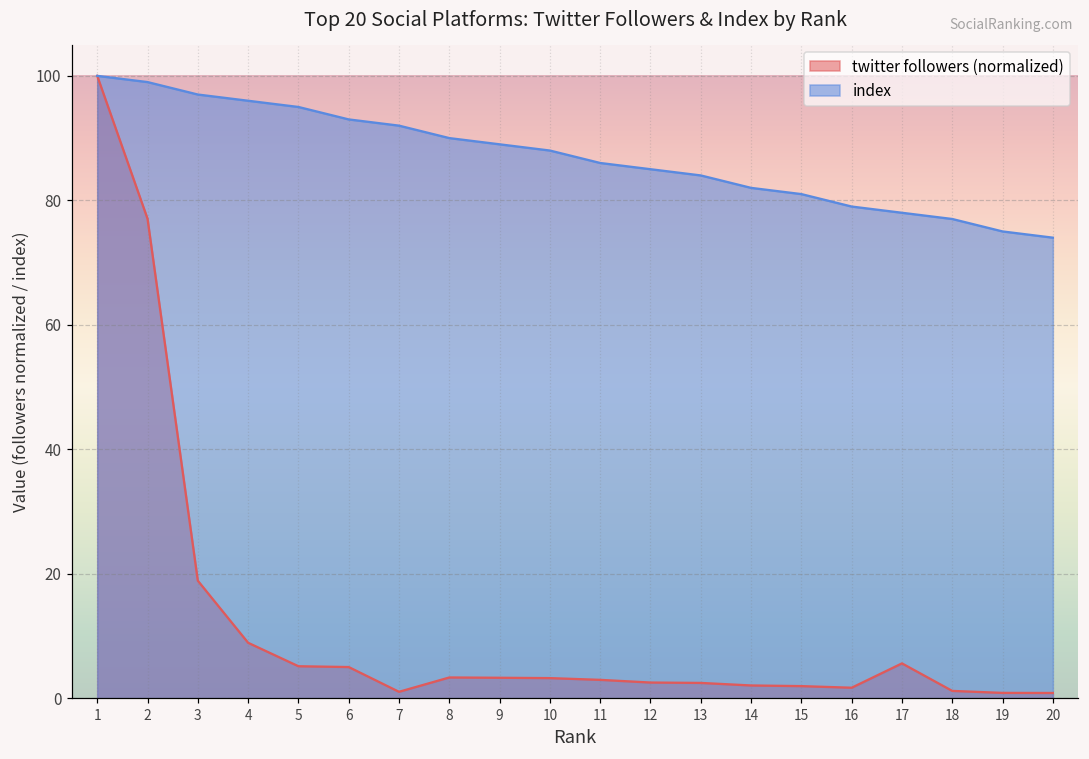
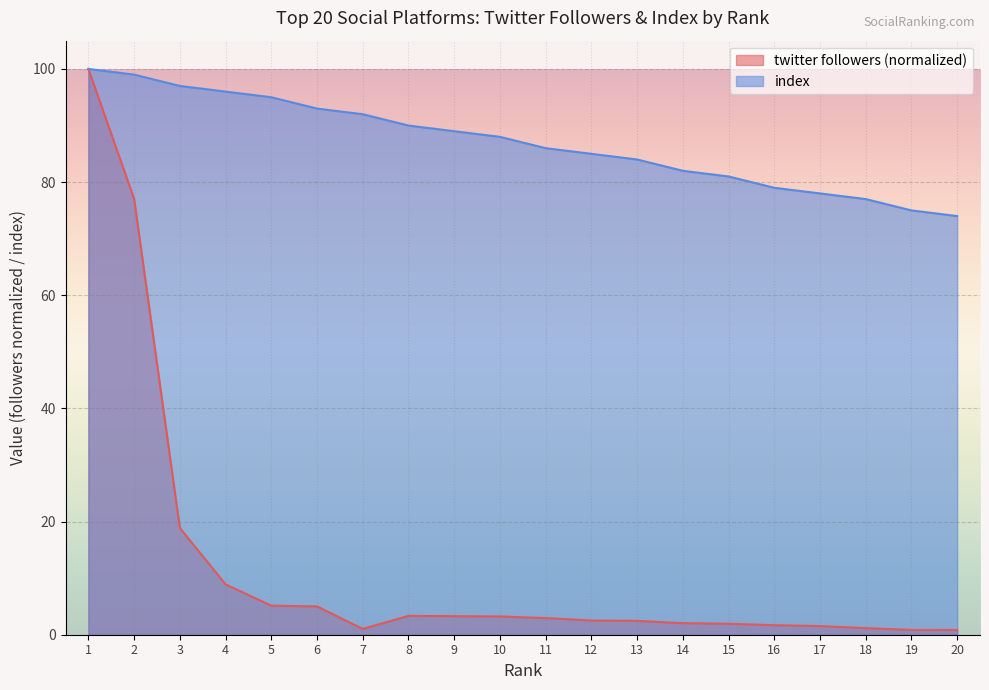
  {
    "twitter followers (normalized)": {
      "2": 77,
      "3": 19,
      "4": 9,
      "5": 5,
      "6": 5,
      "7": 1,
      "8": 3,
      "9": 3,
      "10": 3,
      "11": 3,
      "12": 3,
      "13": 2,
      "14": 2,
      "15": 2,
      "16": 2,
-     "17": 6,
+     "17": 2,
      "18": 1,
      "19": 1,
      "20": 1
    },
    "index": {
      "2": 99,
      "3": 97,
      "4": 96,
      "5": 95,
      "6": 93,
      "7": 92,
      "8": 90,
      "9": 89,
      "10": 88,
      "11": 86,
      "12": 85,
      "13": 84,
      "14": 82,
      "15": 81,
      "16": 79,
      "17": 78,
      "18": 77,
      "19": 75,
      "20": 74
    }
  }
